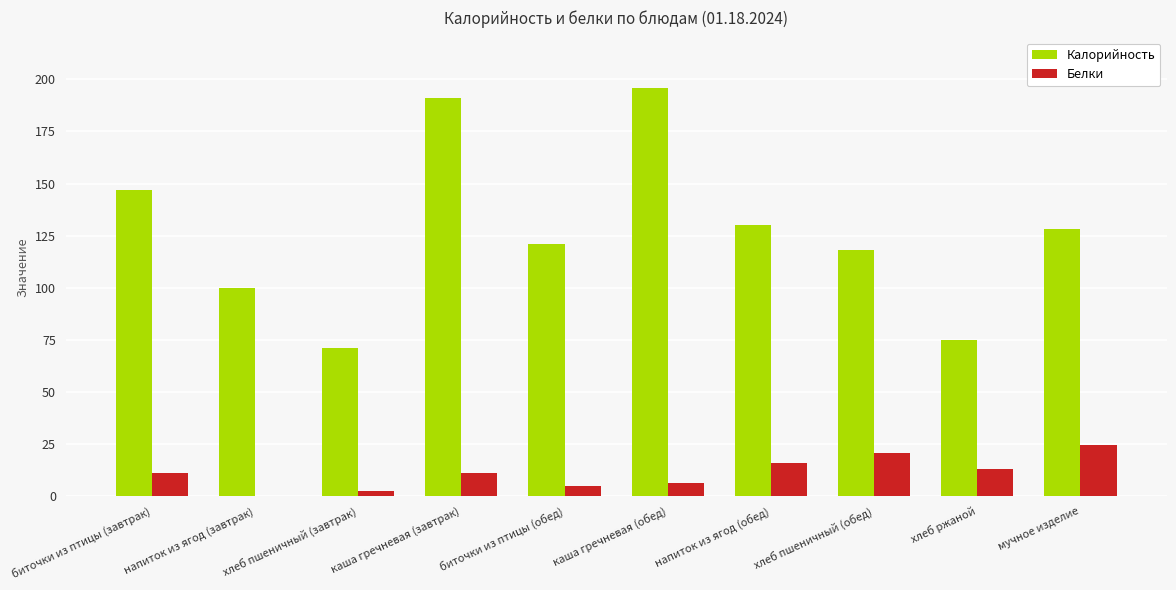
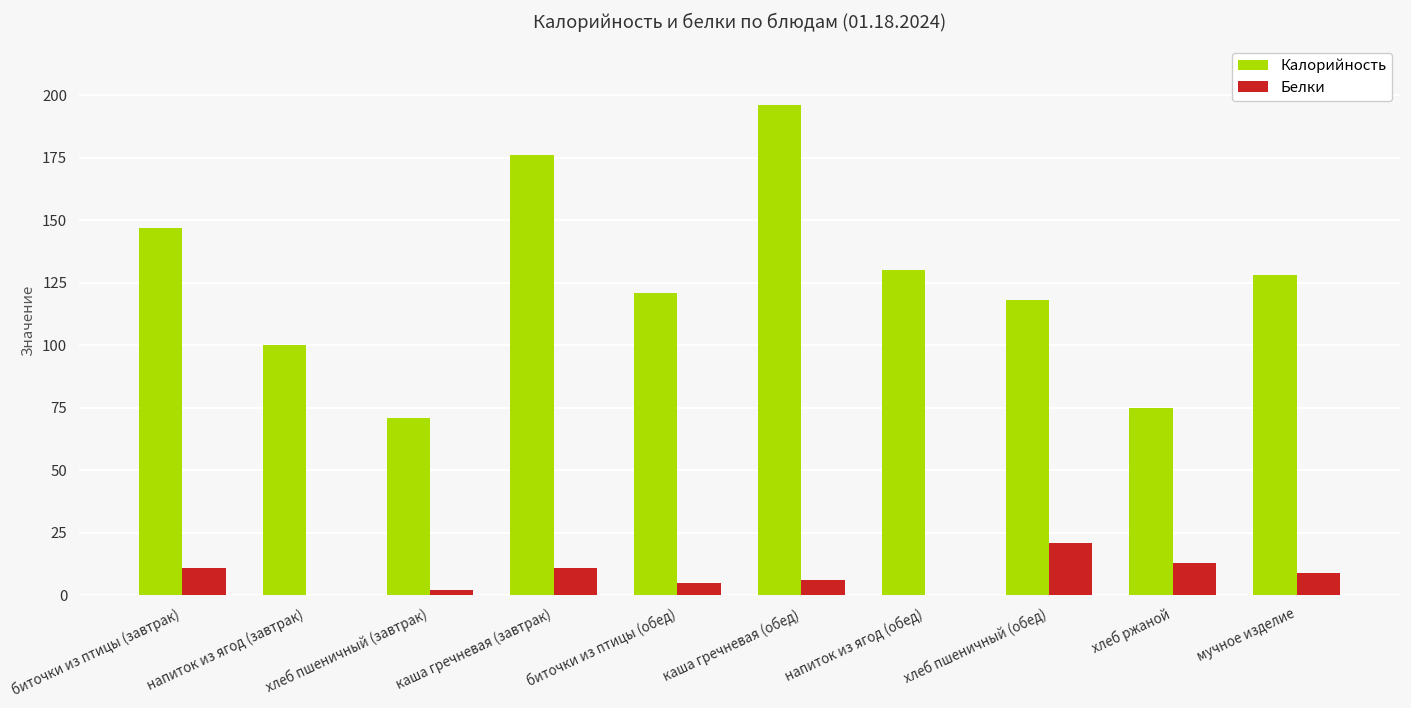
  {
    "Калорийность": {
      "биточки из птицы (завтрак)": 147,
      "напиток из ягод (завтрак)": 100,
      "хлеб пшеничный (завтрак)": 71,
-     "каша гречневая (завтрак)": 191,
+     "каша гречневая (завтрак)": 176,
      "биточки из птицы (обед)": 121,
      "каша гречневая (обед)": 196,
      "напиток из ягод (обед)": 130,
      "хлеб пшеничный (обед)": 118,
      "хлеб ржаной": 75,
      "мучное изделие": 128
    },
    "Белки": {
      "биточки из птицы (завтрак)": 11,
      "напиток из ягод (завтрак)": 0,
      "хлеб пшеничный (завтрак)": 2,
      "каша гречневая (завтрак)": 11,
      "биточки из птицы (обед)": 5,
      "каша гречневая (обед)": 6,
-     "напиток из ягод (обед)": 16,
+     "напиток из ягод (обед)": 0,
      "хлеб пшеничный (обед)": 21,
      "хлеб ржаной": 13,
-     "мучное изделие": 25
+     "мучное изделие": 9
    }
  }
